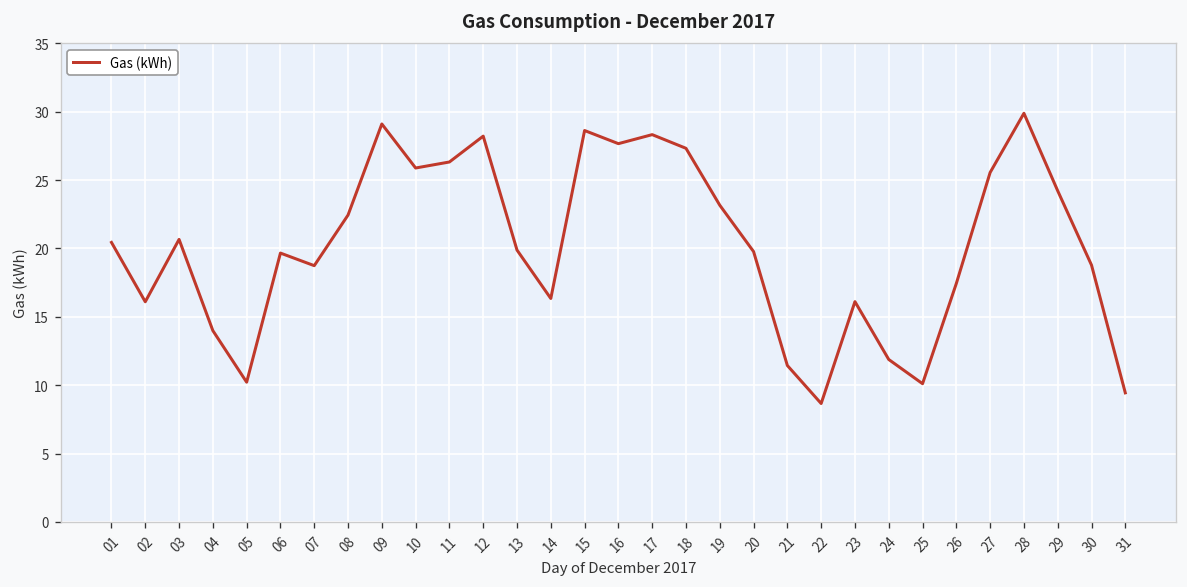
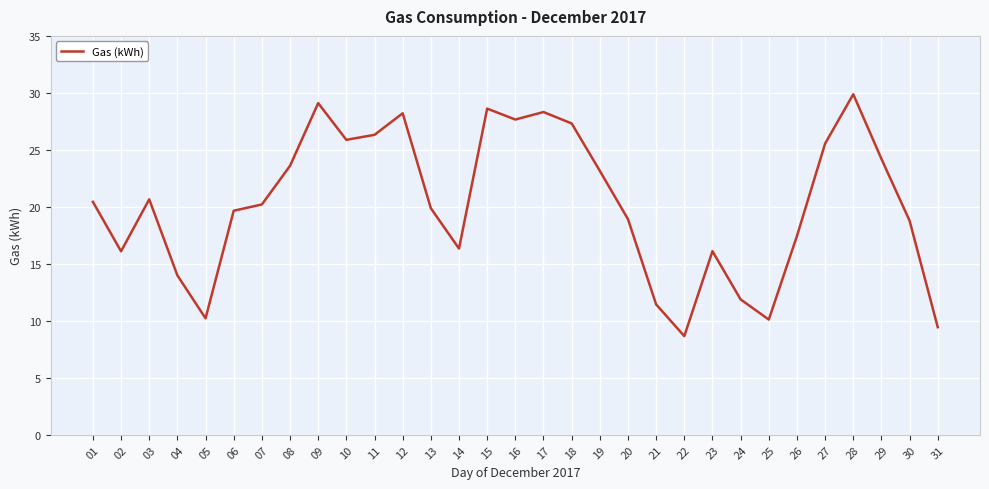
  {
    "01": 20.4,
    "02": 16.1,
    "03": 20.7,
    "04": 14.0,
    "05": 10.2,
    "06": 19.7,
-   "07": 18.7,
-   "08": 22.4,
+   "07": 20.2,
+   "08": 23.6,
    "09": 29.1,
    "10": 25.9,
    "11": 26.3,
    "12": 28.2,
    "13": 19.9,
    "14": 16.3,
    "15": 28.6,
    "16": 27.7,
    "17": 28.3,
    "18": 27.3,
    "19": 23.2,
-   "20": 19.8,
+   "20": 18.9,
    "21": 11.4,
    "22": 8.7,
    "23": 16.1,
    "24": 11.9,
    "25": 10.1,
    "26": 17.4,
    "27": 25.6,
    "28": 29.9,
    "29": 24.2,
    "30": 18.8,
    "31": 9.4
  }
